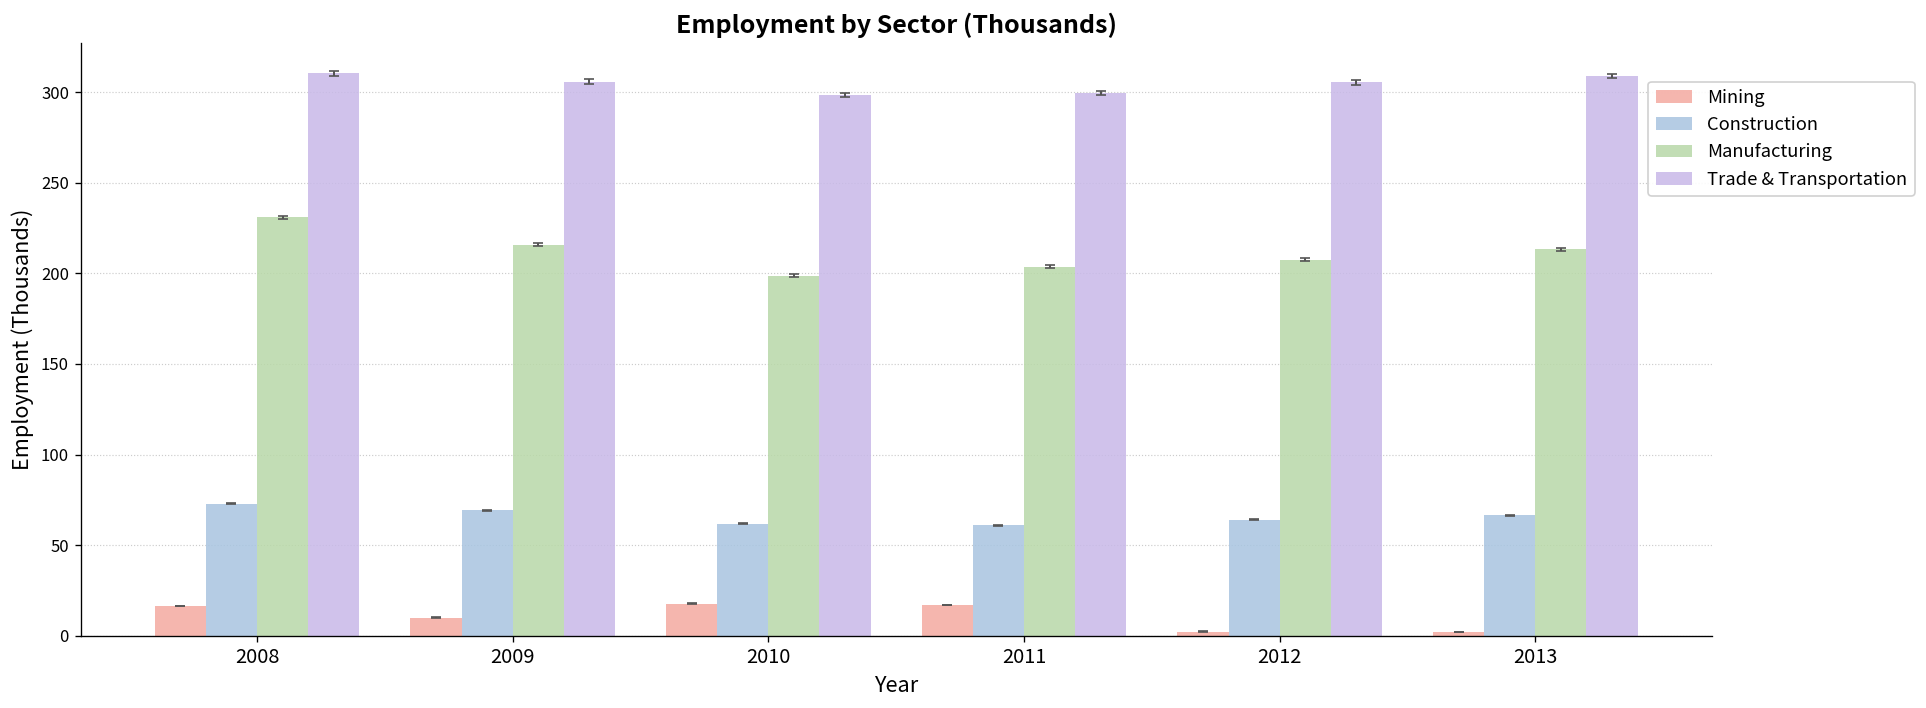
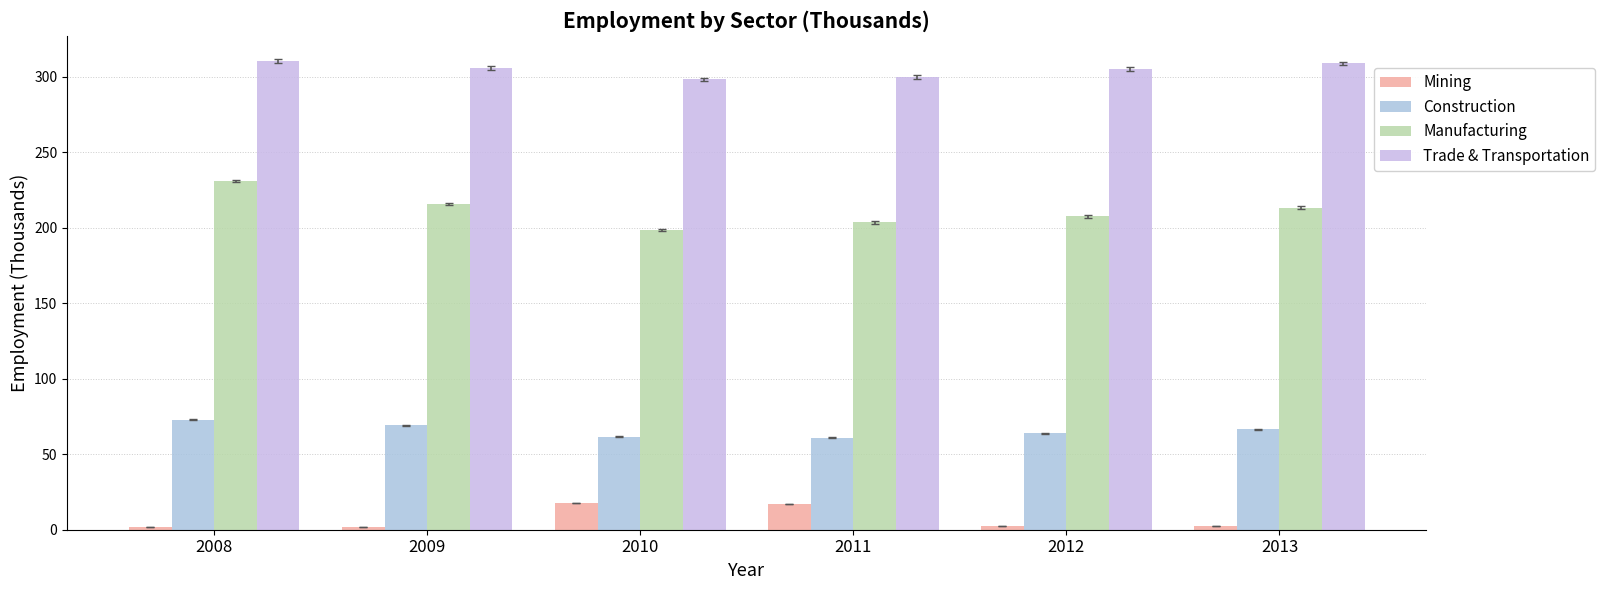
  {
    "Mining": {
-     "2008": 17,
-     "2009": 10,
+     "2008": 2,
+     "2009": 2,
      "2010": 18,
      "2011": 17,
      "2012": 2,
      "2013": 2
    },
    "Manufacturing": {
      "2008": 231,
      "2009": 216,
      "2010": 199,
      "2011": 204,
      "2012": 208,
      "2013": 213
    }
  }
